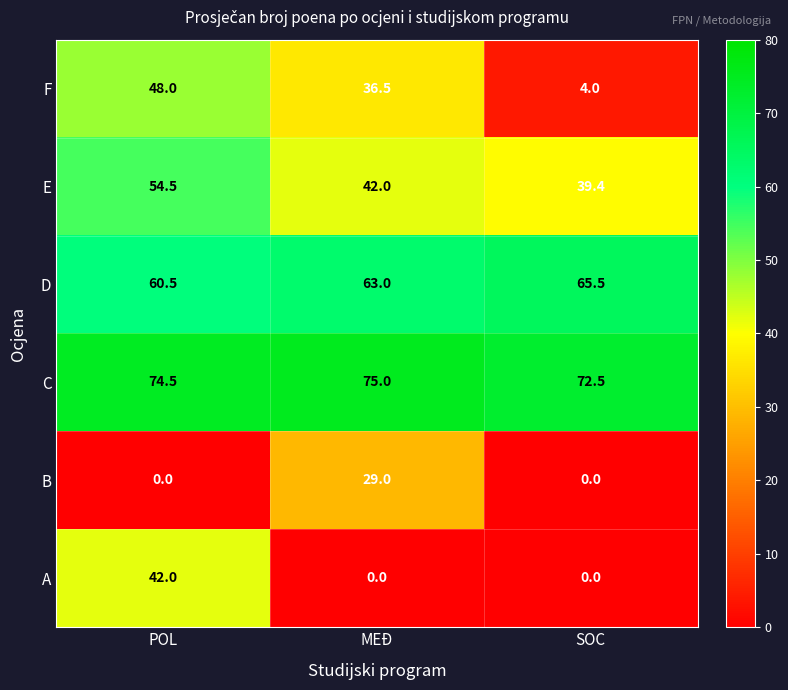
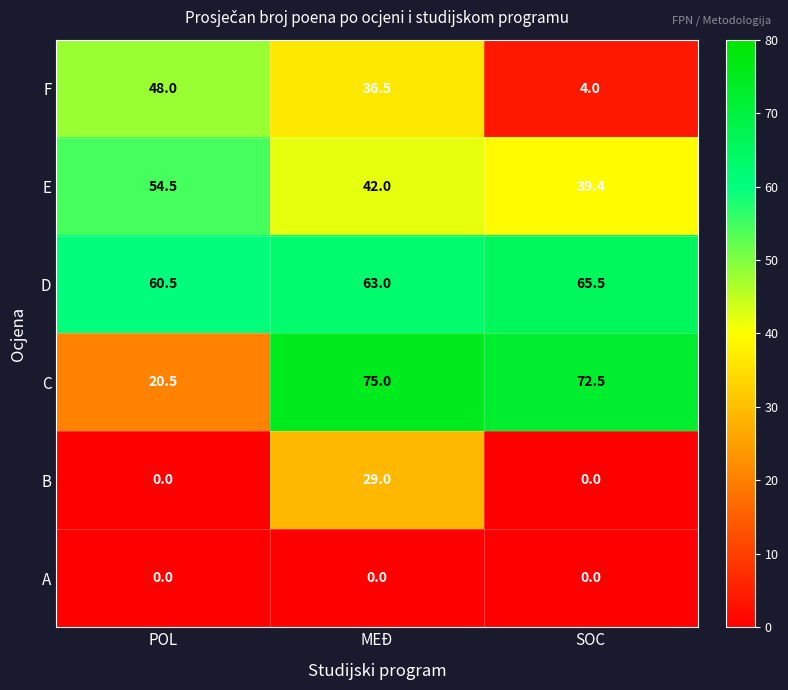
  {
    "F": {
      "POL": 48.0,
      "MEĐ": 36.5,
      "SOC": 4.0
    },
    "E": {
      "POL": 54.5,
      "MEĐ": 42.0,
      "SOC": 39.4
    },
    "D": {
      "POL": 60.5,
      "MEĐ": 63.0,
      "SOC": 65.5
    },
    "C": {
-     "POL": 74.5,
+     "POL": 20.5,
      "MEĐ": 75.0,
      "SOC": 72.5
    },
    "B": {
      "POL": 0.0,
      "MEĐ": 29.0,
      "SOC": 0.0
    },
    "A": {
-     "POL": 42.0,
+     "POL": 0.0,
      "MEĐ": 0.0,
      "SOC": 0.0
    }
  }
